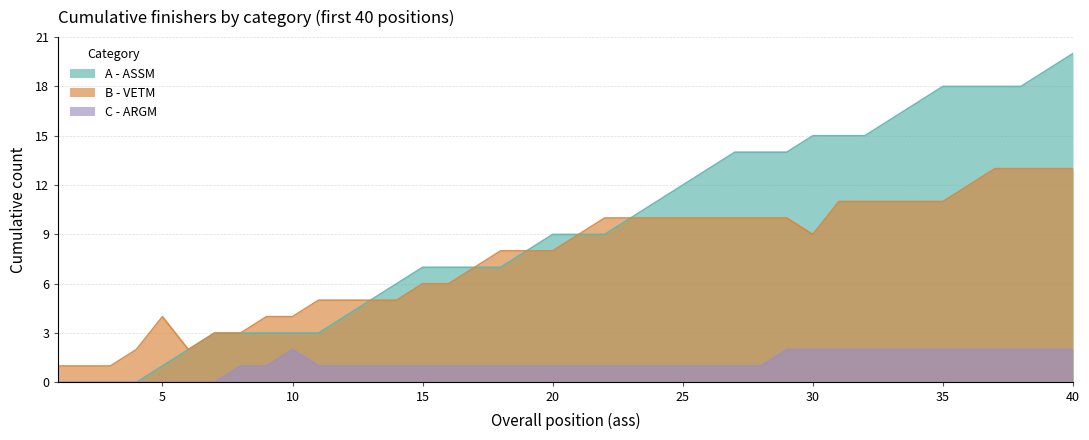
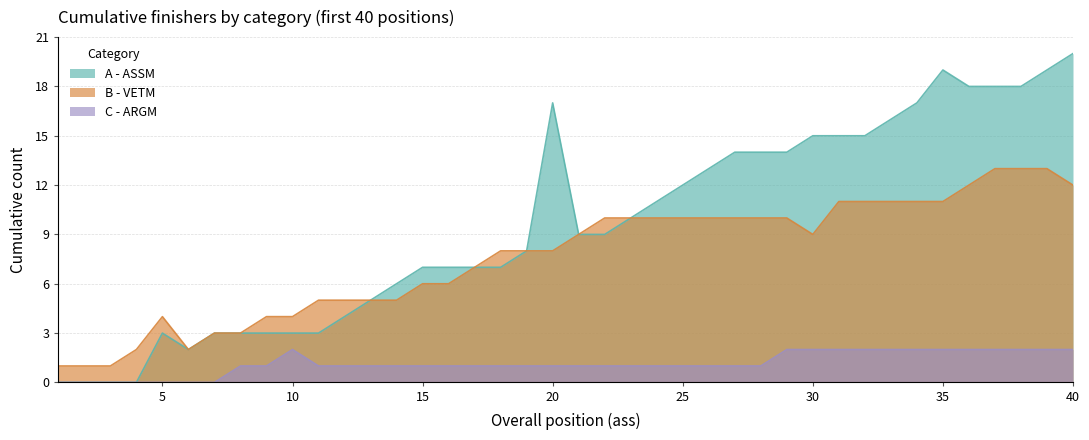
  {
    "A - ASSM": {
-     "5": 1,
+     "5": 3,
      "10": 3,
      "15": 7,
-     "20": 9,
+     "20": 17,
      "25": 12,
      "30": 15,
-     "35": 18,
+     "35": 19,
      "40": 20
    },
    "B - VETM": {
      "5": 4,
      "10": 4,
      "15": 6,
      "20": 8,
      "25": 10,
      "30": 9,
      "35": 11,
-     "40": 13
+     "40": 12
    },
    "C - ARGM": {
      "5": 0,
      "10": 2,
      "15": 1,
      "20": 1,
      "25": 1,
      "30": 2,
      "35": 2,
      "40": 2
    }
  }
